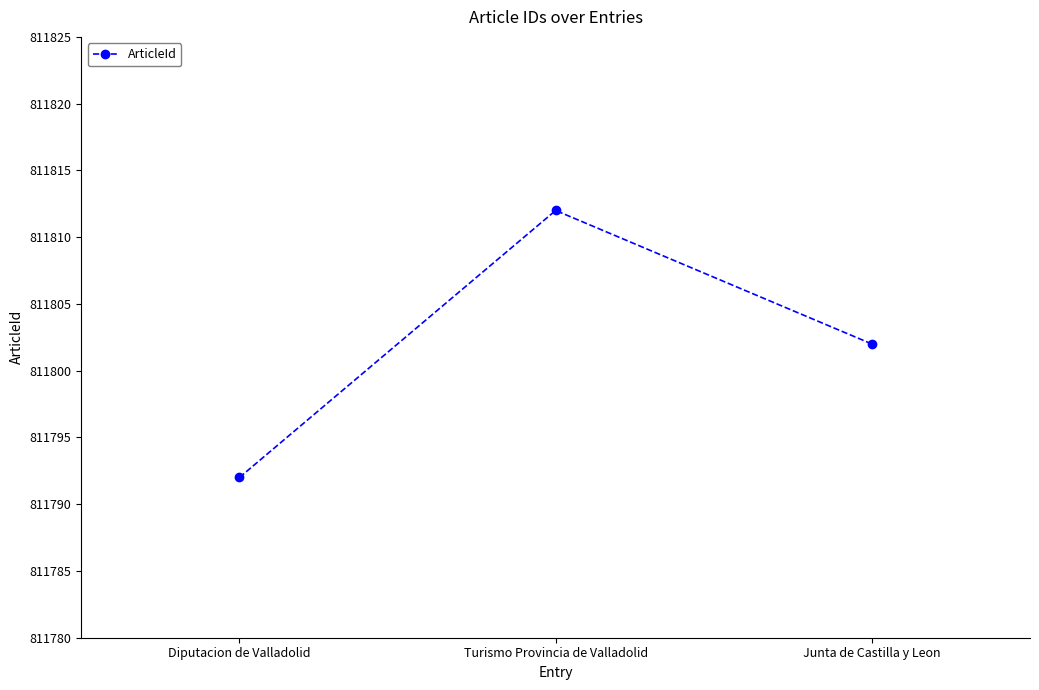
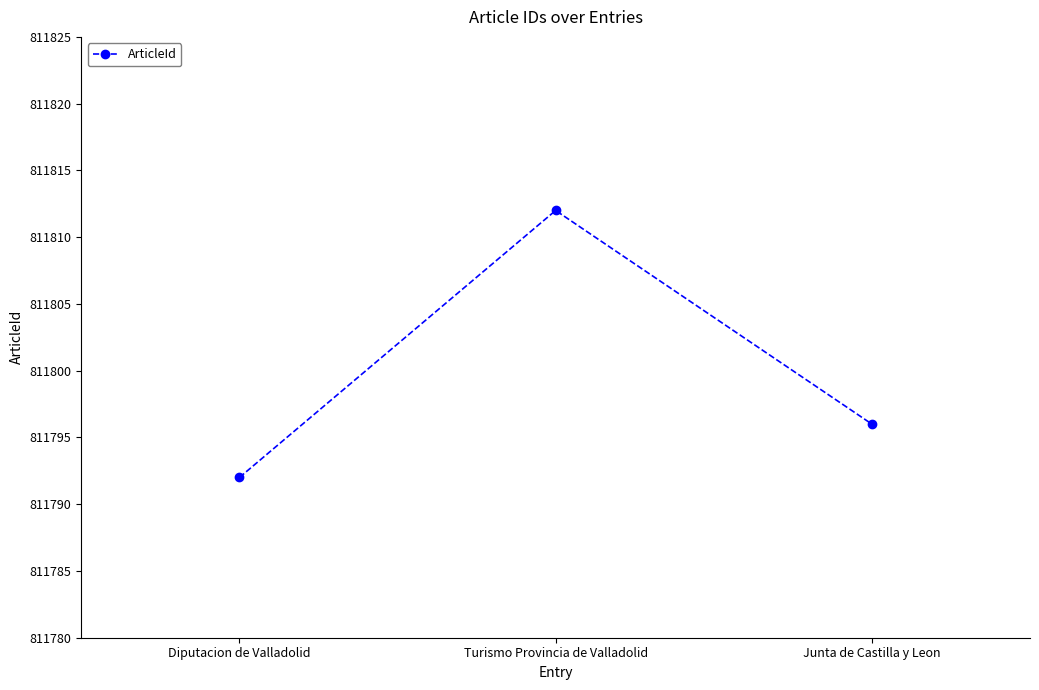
  {
    "Diputacion de Valladolid": 811792,
    "Turismo Provincia de Valladolid": 811812,
-   "Junta de Castilla y Leon": 811802
+   "Junta de Castilla y Leon": 811796
  }
